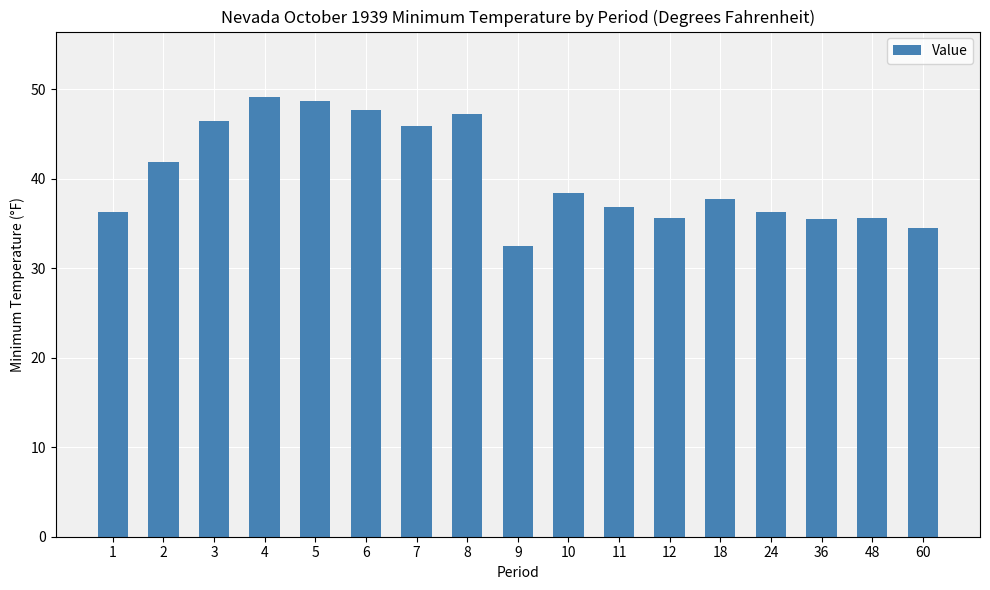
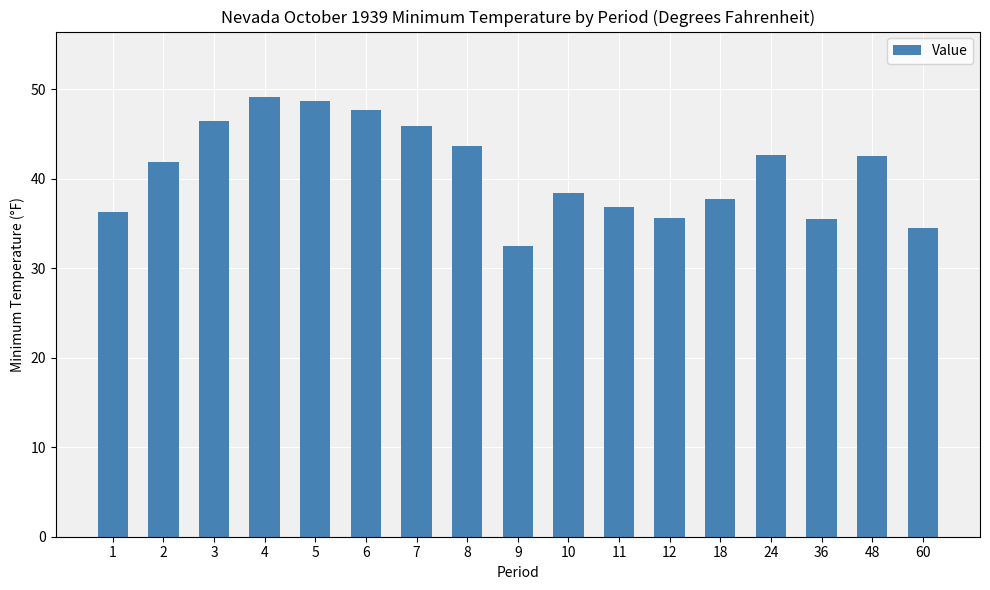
  {
    "1": 36,
    "2": 42,
    "3": 47,
    "4": 49,
    "5": 49,
    "6": 48,
    "7": 46,
-   "8": 47,
+   "8": 44,
    "9": 33,
    "10": 38,
    "11": 37,
    "12": 36,
    "18": 38,
-   "24": 36,
+   "24": 43,
    "36": 36,
-   "48": 36,
+   "48": 43,
    "60": 35
  }
